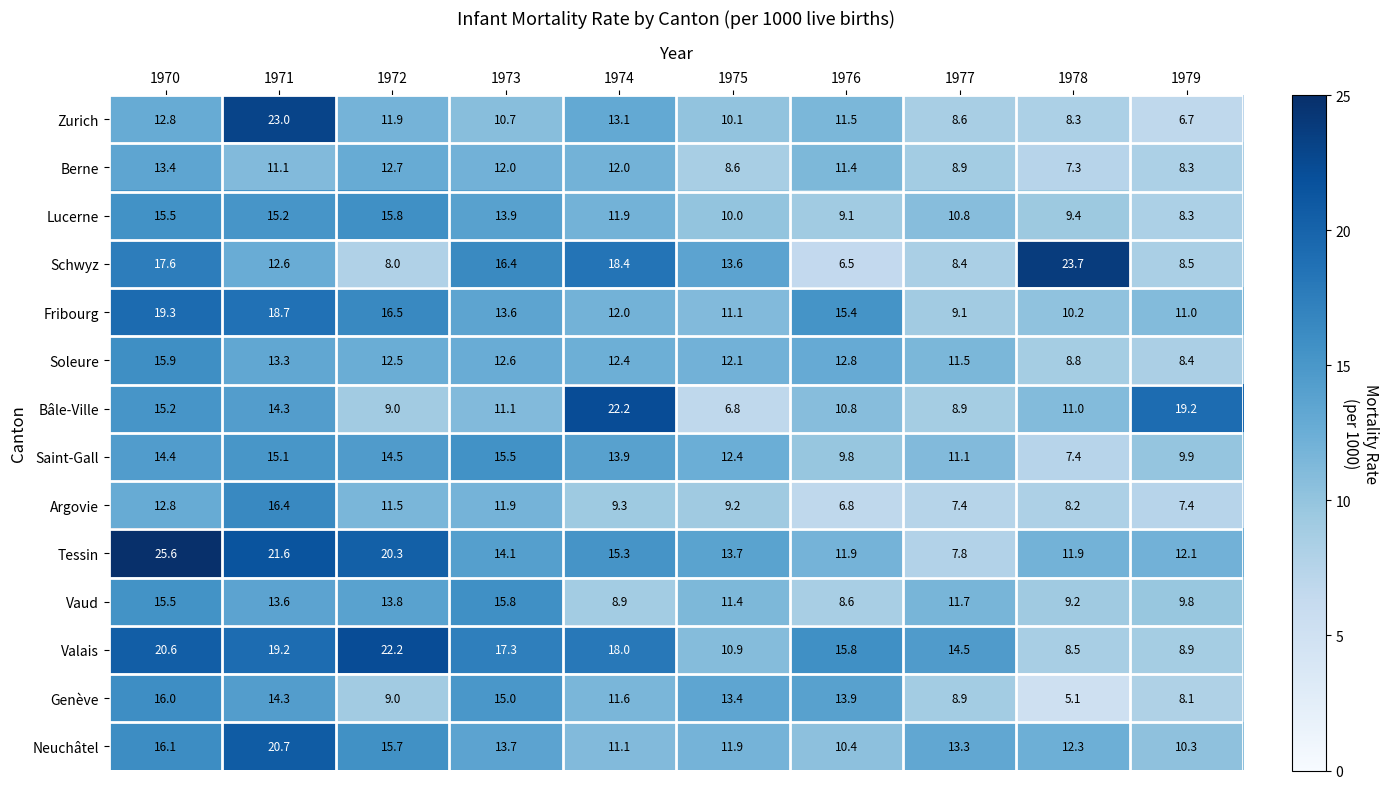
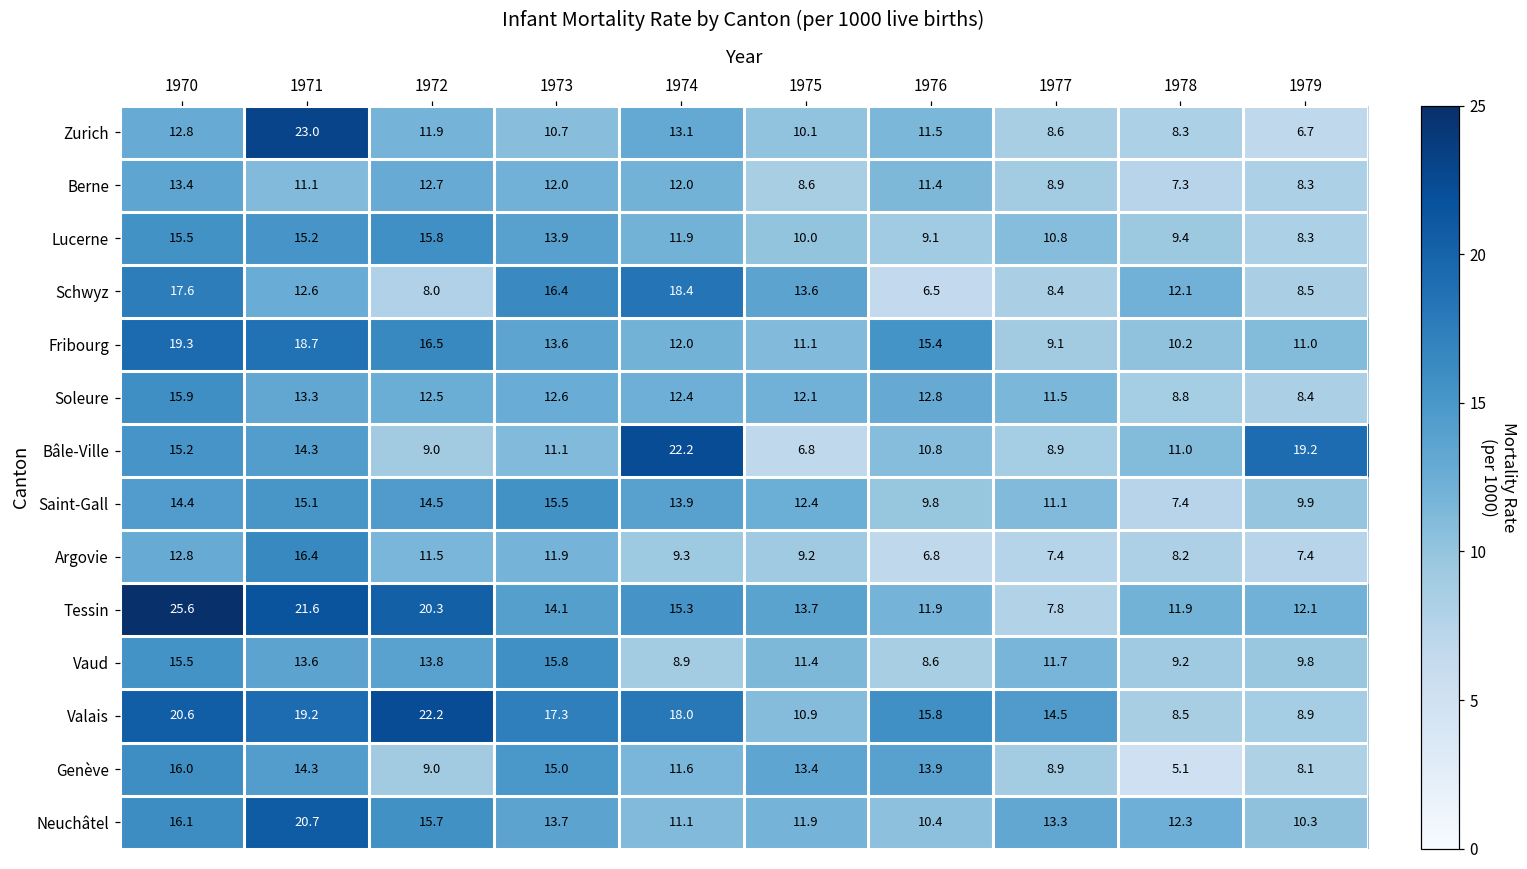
  {
    "Zurich": {
      "1970": 12.8,
      "1971": 23.0,
      "1972": 11.9,
      "1973": 10.7,
      "1974": 13.1,
      "1975": 10.1,
      "1976": 11.5,
      "1977": 8.6,
      "1978": 8.3,
      "1979": 6.7
    },
    "Berne": {
      "1970": 13.4,
      "1971": 11.1,
      "1972": 12.7,
      "1973": 12.0,
      "1974": 12.0,
      "1975": 8.6,
      "1976": 11.4,
      "1977": 8.9,
      "1978": 7.3,
      "1979": 8.3
    },
    "Lucerne": {
      "1970": 15.5,
      "1971": 15.2,
      "1972": 15.8,
      "1973": 13.9,
      "1974": 11.9,
      "1975": 10.0,
      "1976": 9.1,
      "1977": 10.8,
      "1978": 9.4,
      "1979": 8.3
    },
    "Schwyz": {
      "1970": 17.6,
      "1971": 12.6,
      "1972": 8.0,
      "1973": 16.4,
      "1974": 18.4,
      "1975": 13.6,
      "1976": 6.5,
      "1977": 8.4,
-     "1978": 23.7,
+     "1978": 12.1,
      "1979": 8.5
    },
    "Fribourg": {
      "1970": 19.3,
      "1971": 18.7,
      "1972": 16.5,
      "1973": 13.6,
      "1974": 12.0,
      "1975": 11.1,
      "1976": 15.4,
      "1977": 9.1,
      "1978": 10.2,
      "1979": 11.0
    },
    "Soleure": {
      "1970": 15.9,
      "1971": 13.3,
      "1972": 12.5,
      "1973": 12.6,
      "1974": 12.4,
      "1975": 12.1,
      "1976": 12.8,
      "1977": 11.5,
      "1978": 8.8,
      "1979": 8.4
    },
    "Bâle-Ville": {
      "1970": 15.2,
      "1971": 14.3,
      "1972": 9.0,
      "1973": 11.1,
      "1974": 22.2,
      "1975": 6.8,
      "1976": 10.8,
      "1977": 8.9,
      "1978": 11.0,
      "1979": 19.2
    },
    "Saint-Gall": {
      "1970": 14.4,
      "1971": 15.1,
      "1972": 14.5,
      "1973": 15.5,
      "1974": 13.9,
      "1975": 12.4,
      "1976": 9.8,
      "1977": 11.1,
      "1978": 7.4,
      "1979": 9.9
    },
    "Argovie": {
      "1970": 12.8,
      "1971": 16.4,
      "1972": 11.5,
      "1973": 11.9,
      "1974": 9.3,
      "1975": 9.2,
      "1976": 6.8,
      "1977": 7.4,
      "1978": 8.2,
      "1979": 7.4
    },
    "Tessin": {
      "1970": 25.6,
      "1971": 21.6,
      "1972": 20.3,
      "1973": 14.1,
      "1974": 15.3,
      "1975": 13.7,
      "1976": 11.9,
      "1977": 7.8,
      "1978": 11.9,
      "1979": 12.1
    },
    "Vaud": {
      "1970": 15.5,
      "1971": 13.6,
      "1972": 13.8,
      "1973": 15.8,
      "1974": 8.9,
      "1975": 11.4,
      "1976": 8.6,
      "1977": 11.7,
      "1978": 9.2,
      "1979": 9.8
    },
    "Valais": {
      "1970": 20.6,
      "1971": 19.2,
      "1972": 22.2,
      "1973": 17.3,
      "1974": 18.0,
      "1975": 10.9,
      "1976": 15.8,
      "1977": 14.5,
      "1978": 8.5,
      "1979": 8.9
    },
    "Genève": {
      "1970": 16.0,
      "1971": 14.3,
      "1972": 9.0,
      "1973": 15.0,
      "1974": 11.6,
      "1975": 13.4,
      "1976": 13.9,
      "1977": 8.9,
      "1978": 5.1,
      "1979": 8.1
    },
    "Neuchâtel": {
      "1970": 16.1,
      "1971": 20.7,
      "1972": 15.7,
      "1973": 13.7,
      "1974": 11.1,
      "1975": 11.9,
      "1976": 10.4,
      "1977": 13.3,
      "1978": 12.3,
      "1979": 10.3
    }
  }
